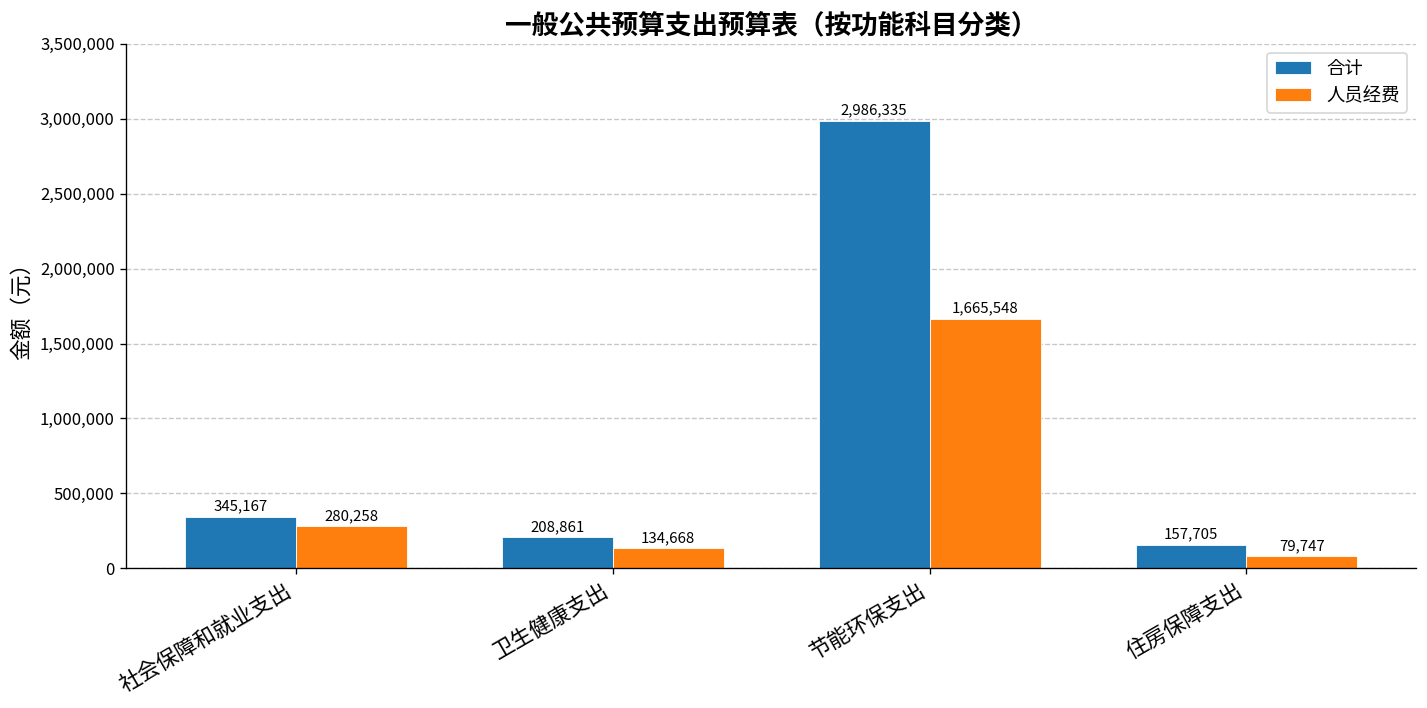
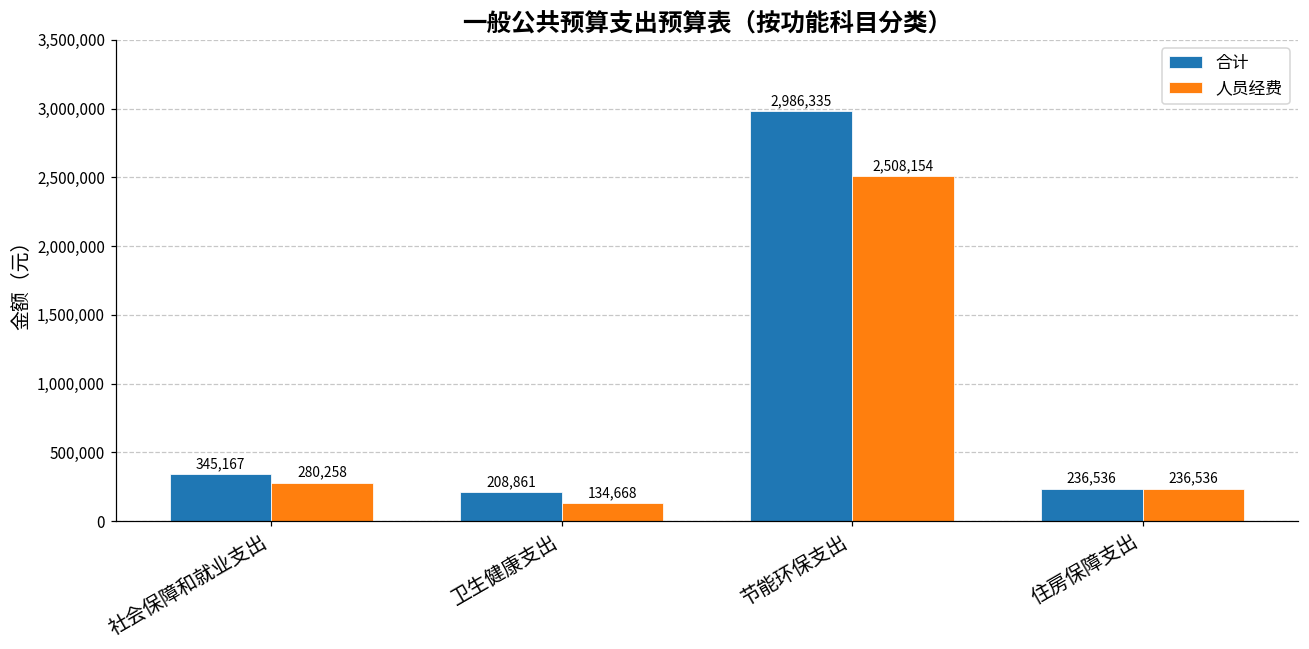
  {
    "合计": {
      "社会保障和就业支出": "345,167",
      "卫生健康支出": "208,861",
      "节能环保支出": "2,986,335",
-     "住房保障支出": "157,705"
+     "住房保障支出": "236,536"
    },
    "人员经费": {
      "社会保障和就业支出": "280,258",
      "卫生健康支出": "134,668",
-     "节能环保支出": "1,665,548",
-     "住房保障支出": "79,747"
+     "节能环保支出": "2,508,154",
+     "住房保障支出": "236,536"
    }
  }
